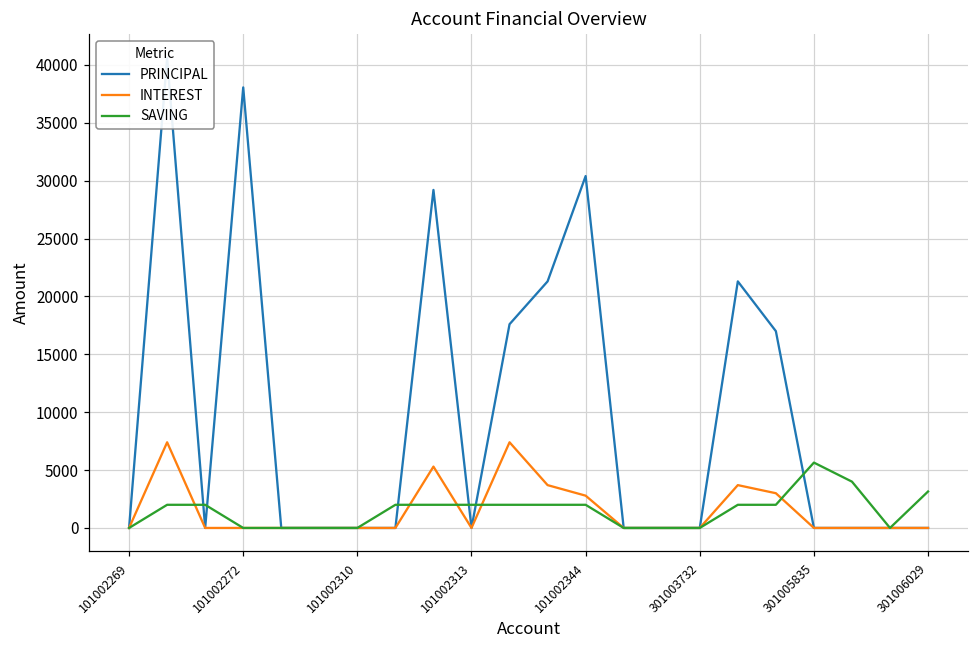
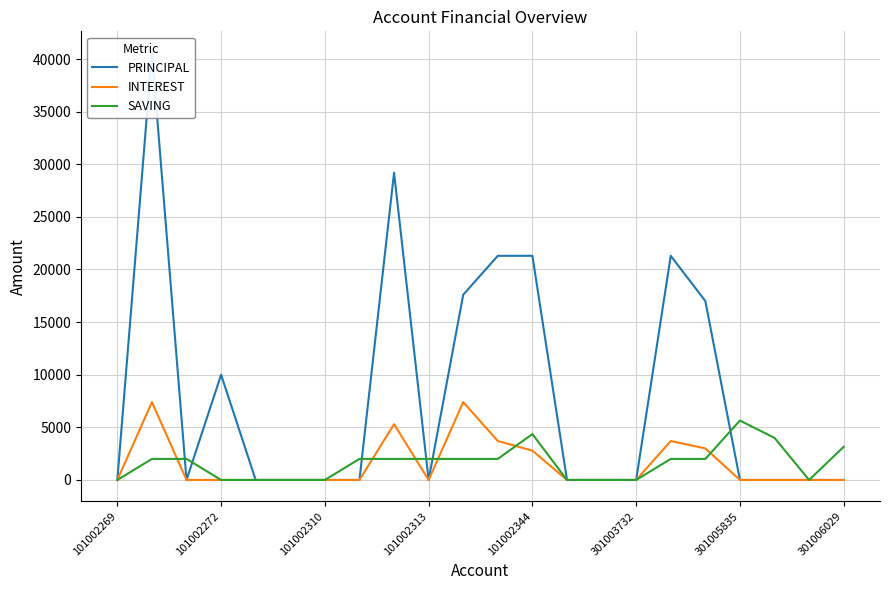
  {
    "PRINCIPAL": {
-     "101002272": 38100,
-     "101002344": 30400
+     "101002272": 10000,
+     "101002344": 21300
    },
    "INTEREST": {
      "101002344": 2800
    },
    "SAVING": {
      "101002313": 2000,
-     "101002344": 2000,
+     "101002344": 4400,
      "301005835": 5600,
      "301006029": 3100
    }
  }
